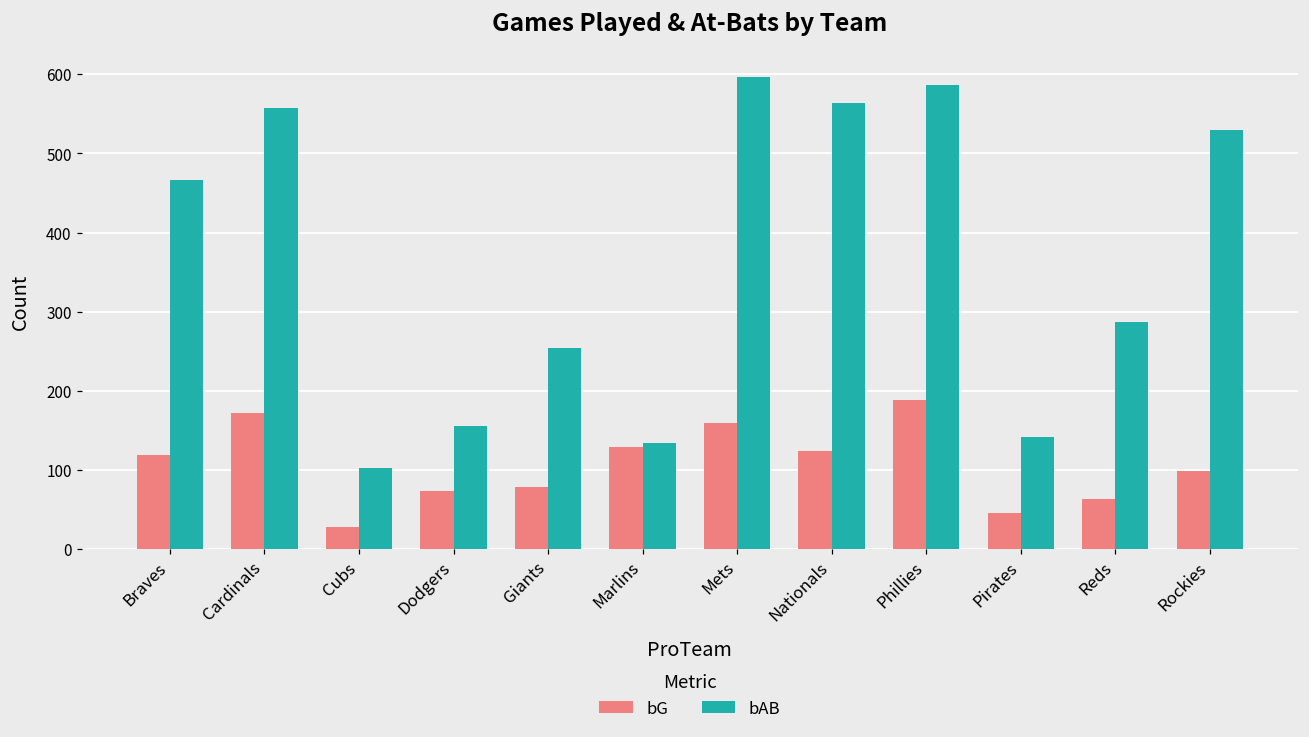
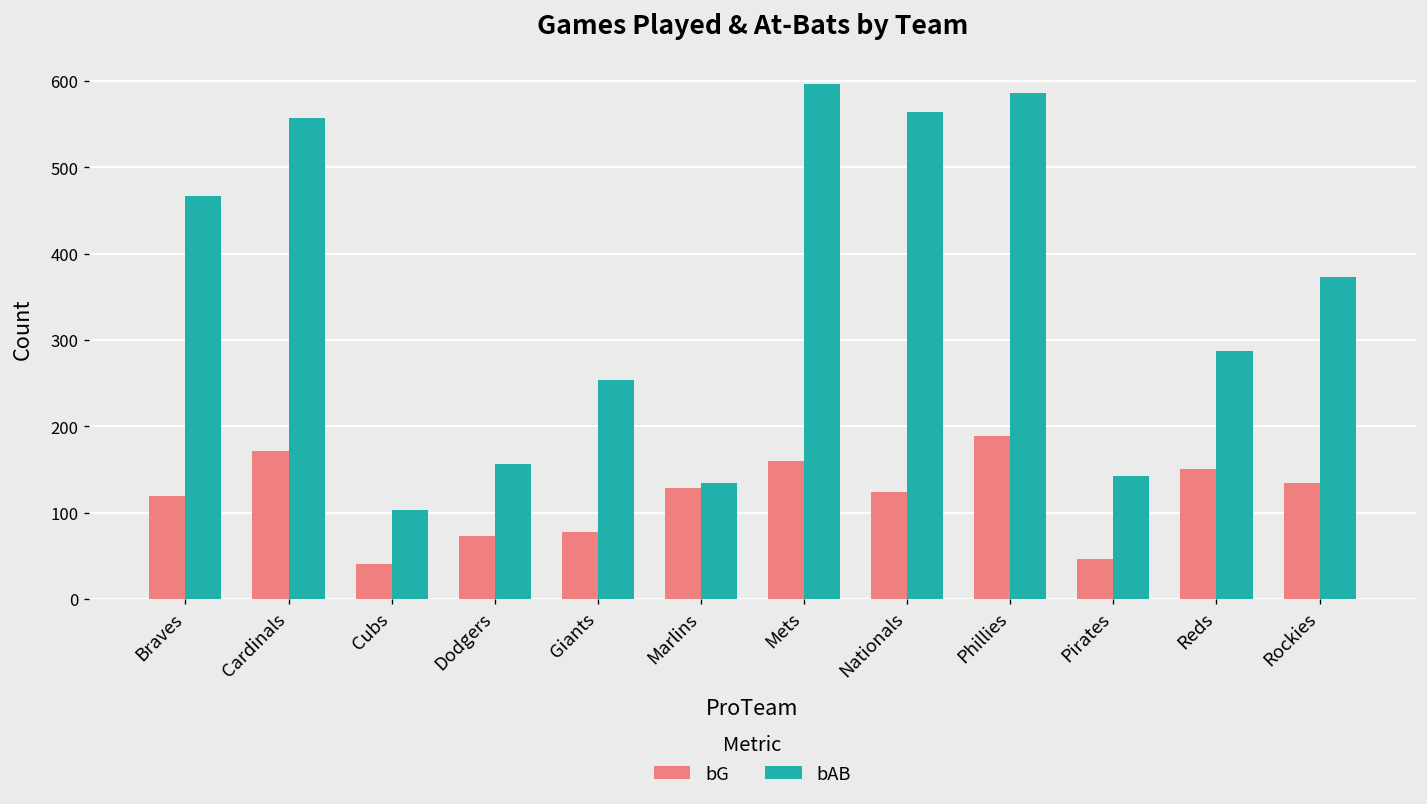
  {
    "bG": {
      "Braves": 120,
      "Cardinals": 170,
-     "Cubs": 30,
+     "Cubs": 40,
      "Dodgers": 70,
      "Giants": 80,
      "Marlins": 130,
      "Mets": 160,
      "Nationals": 120,
      "Phillies": 190,
      "Pirates": 50,
-     "Reds": 60,
-     "Rockies": 100
+     "Reds": 150,
+     "Rockies": 140
    },
    "bAB": {
      "Braves": 470,
      "Cardinals": 560,
      "Cubs": 100,
      "Dodgers": 160,
      "Giants": 250,
      "Marlins": 130,
      "Mets": 600,
      "Nationals": 560,
      "Phillies": 590,
      "Pirates": 140,
      "Reds": 290,
-     "Rockies": 530
+     "Rockies": 370
    }
  }
